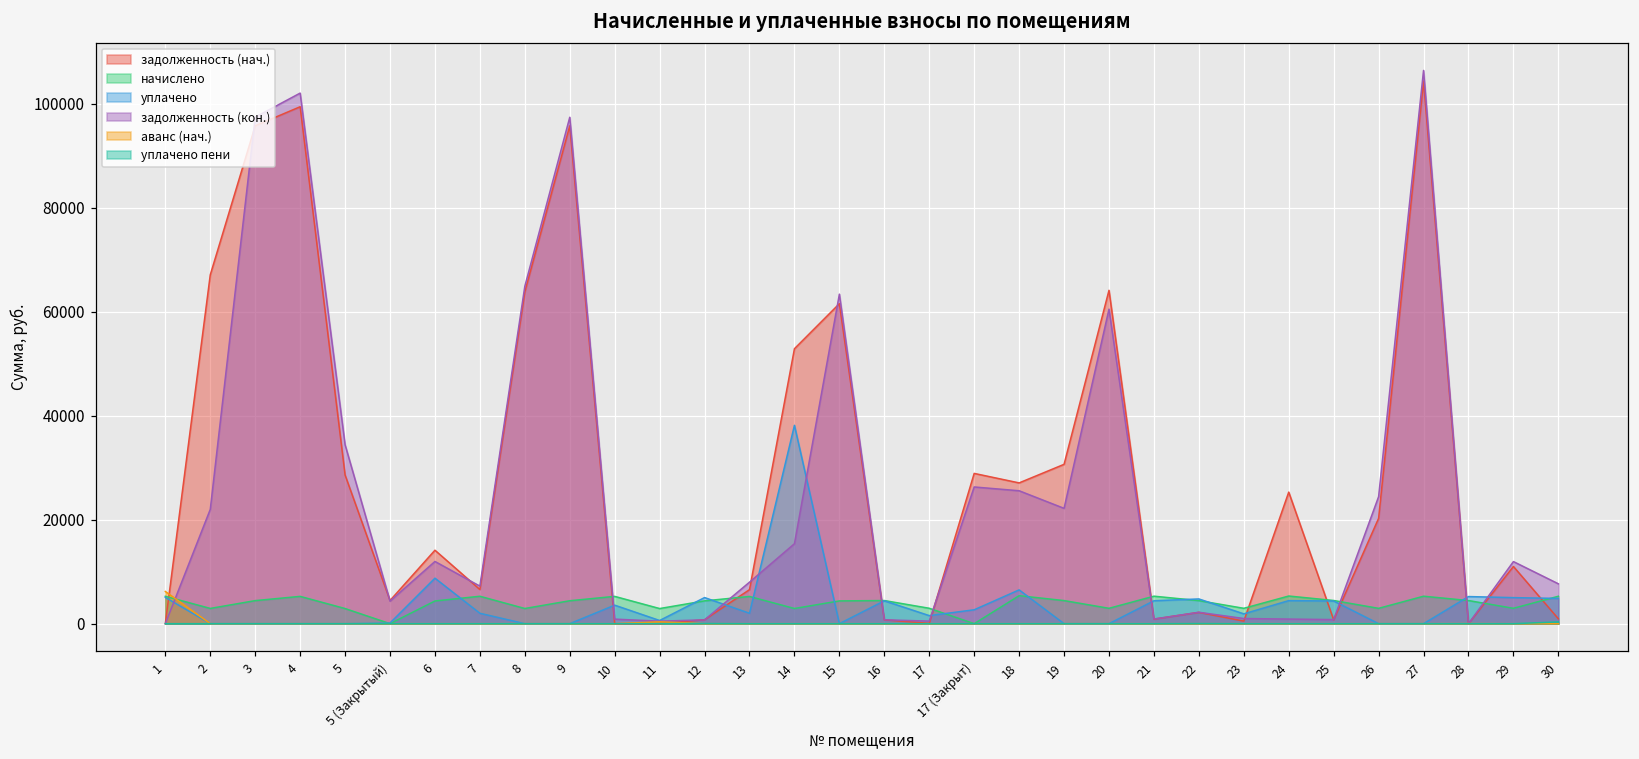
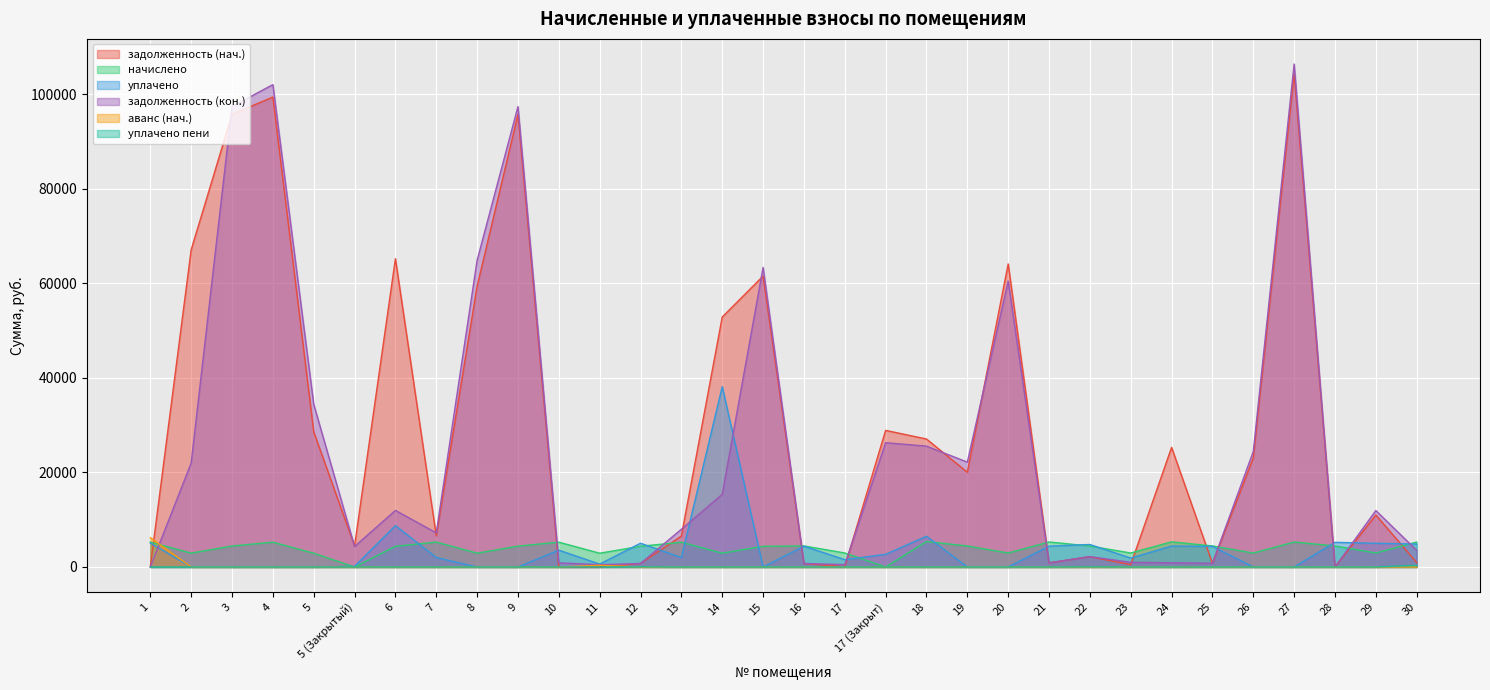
  {
    "задолженность (нач.)": {
      "2": 67000,
      "4": 99000,
      "5": 29000,
-     "6": 14000,
+     "6": 65000,
      "7": 7000,
-     "8": 64000,
+     "8": 59000,
      "9": 96000,
      "13": 7000,
      "14": 53000,
      "15": 62000,
      "17 (Закрыт)": 29000,
      "18": 27000,
-     "19": 31000,
+     "19": 20000,
      "20": 64000,
      "24": 25000,
-     "26": 20000,
+     "26": 23000,
      "27": 104000,
      "29": 11000,
      "30": 1000
    },
    "задолженность (кон.)": {
      "2": 22000,
      "4": 102000,
      "5": 34000,
      "6": 12000,
      "7": 7000,
      "8": 65000,
      "9": 97000,
      "10": 1000,
      "13": 8000,
      "14": 15000,
      "15": 63000,
      "17 (Закрыт)": 26000,
      "18": 26000,
      "19": 22000,
      "20": 60000,
      "24": 1000,
      "26": 24000,
      "27": 106000,
      "29": 12000,
-     "30": 8000
+     "30": 4000
    },
    "аванс (нач.)": {
      "1": 6000
    }
  }
